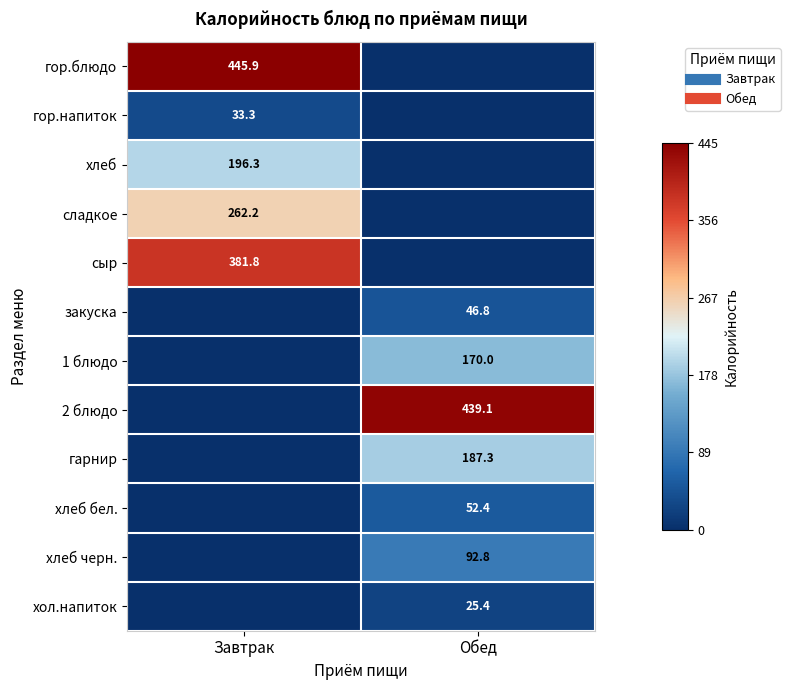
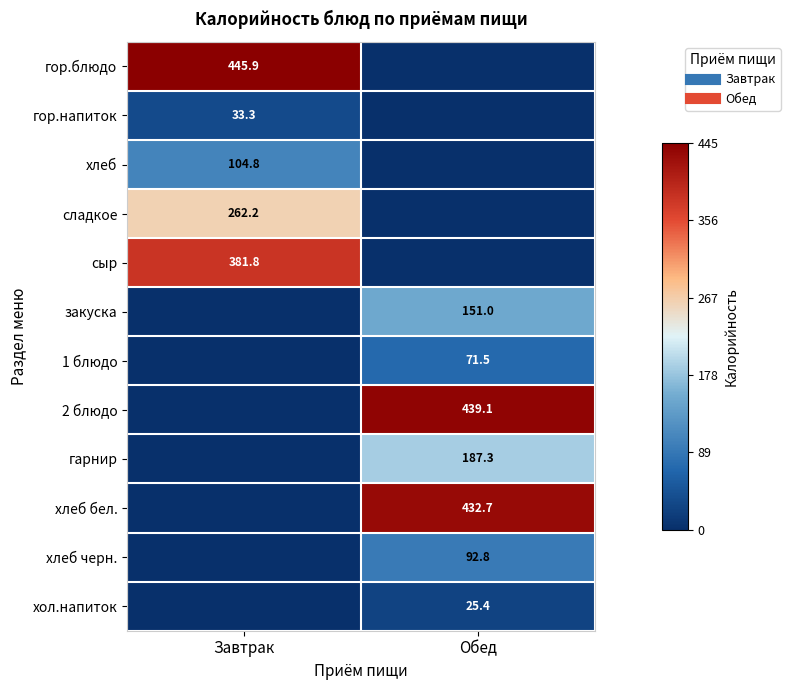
  {
    "гор.блюдо": {
      "Завтрак": 445.9
    },
    "гор.напиток": {
      "Завтрак": 33.3
    },
    "хлеб": {
-     "Завтрак": 196.3
+     "Завтрак": 104.8
    },
    "сладкое": {
      "Завтрак": 262.2
    },
    "сыр": {
      "Завтрак": 381.8
    },
    "закуска": {
-     "Обед": 46.8
+     "Обед": 151.0
    },
    "1 блюдо": {
-     "Обед": 170.0
+     "Обед": 71.5
    },
    "2 блюдо": {
      "Обед": 439.1
    },
    "гарнир": {
      "Обед": 187.3
    },
    "хлеб бел.": {
-     "Обед": 52.4
+     "Обед": 432.7
    },
    "хлеб черн.": {
      "Обед": 92.8
    },
    "хол.напиток": {
      "Обед": 25.4
    }
  }
